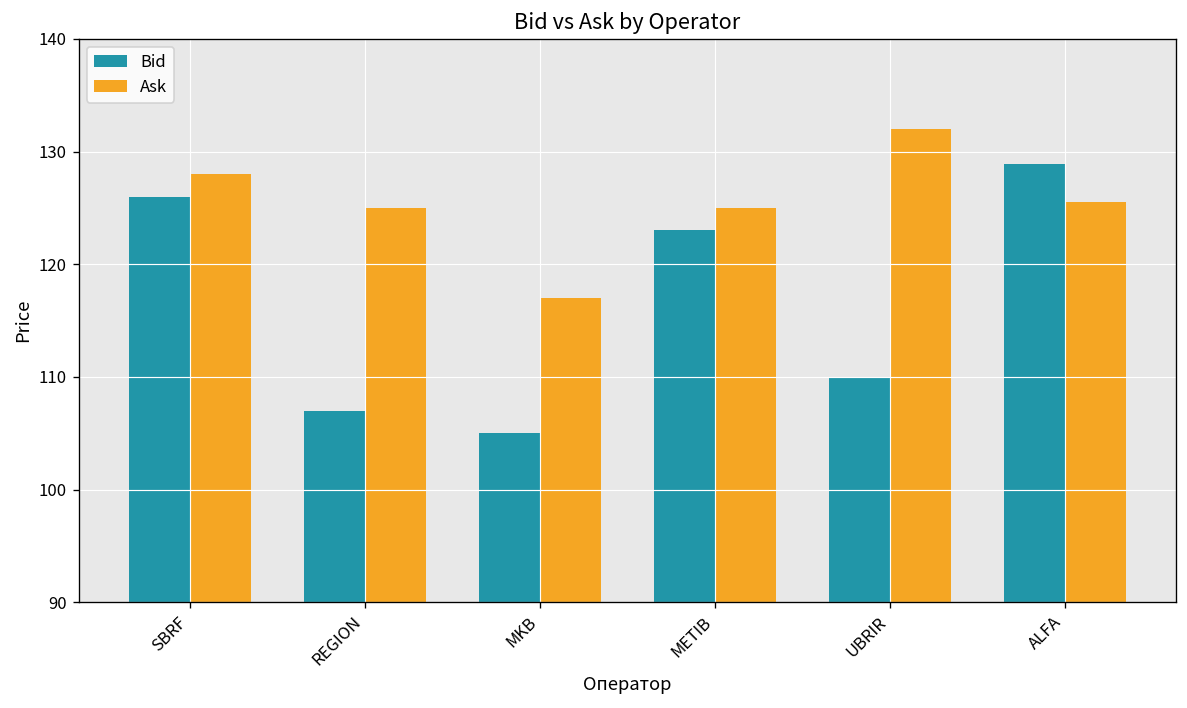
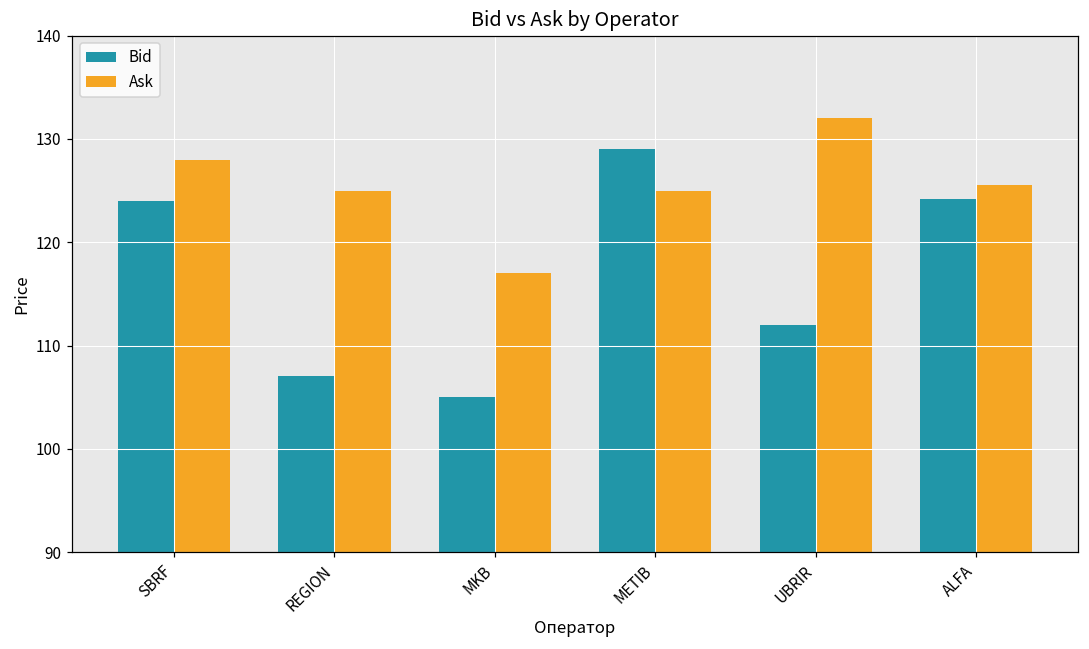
  {
    "Bid": {
-     "SBRF": 126,
+     "SBRF": 124,
      "REGION": 107,
      "MKB": 105,
-     "METIB": 123,
-     "UBRIR": 110,
-     "ALFA": 129
+     "METIB": 129,
+     "UBRIR": 112,
+     "ALFA": 124
    },
    "Ask": {
      "SBRF": 128,
      "REGION": 125,
      "MKB": 117,
      "METIB": 125,
      "UBRIR": 132,
      "ALFA": 126
    }
  }
